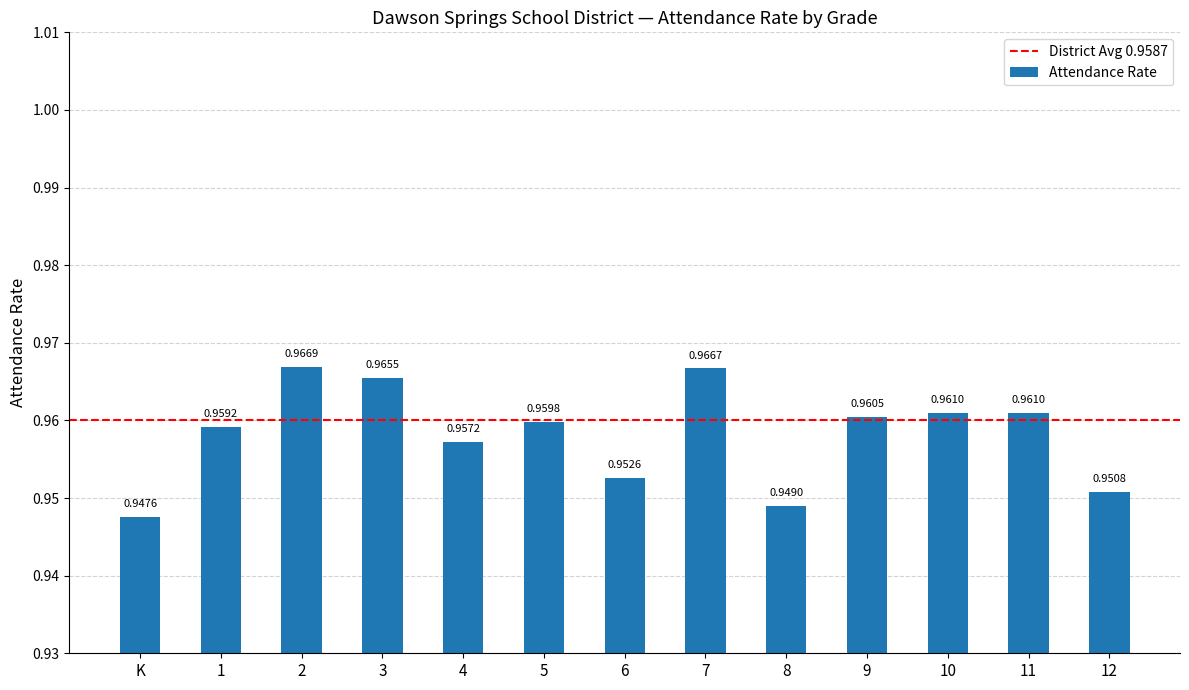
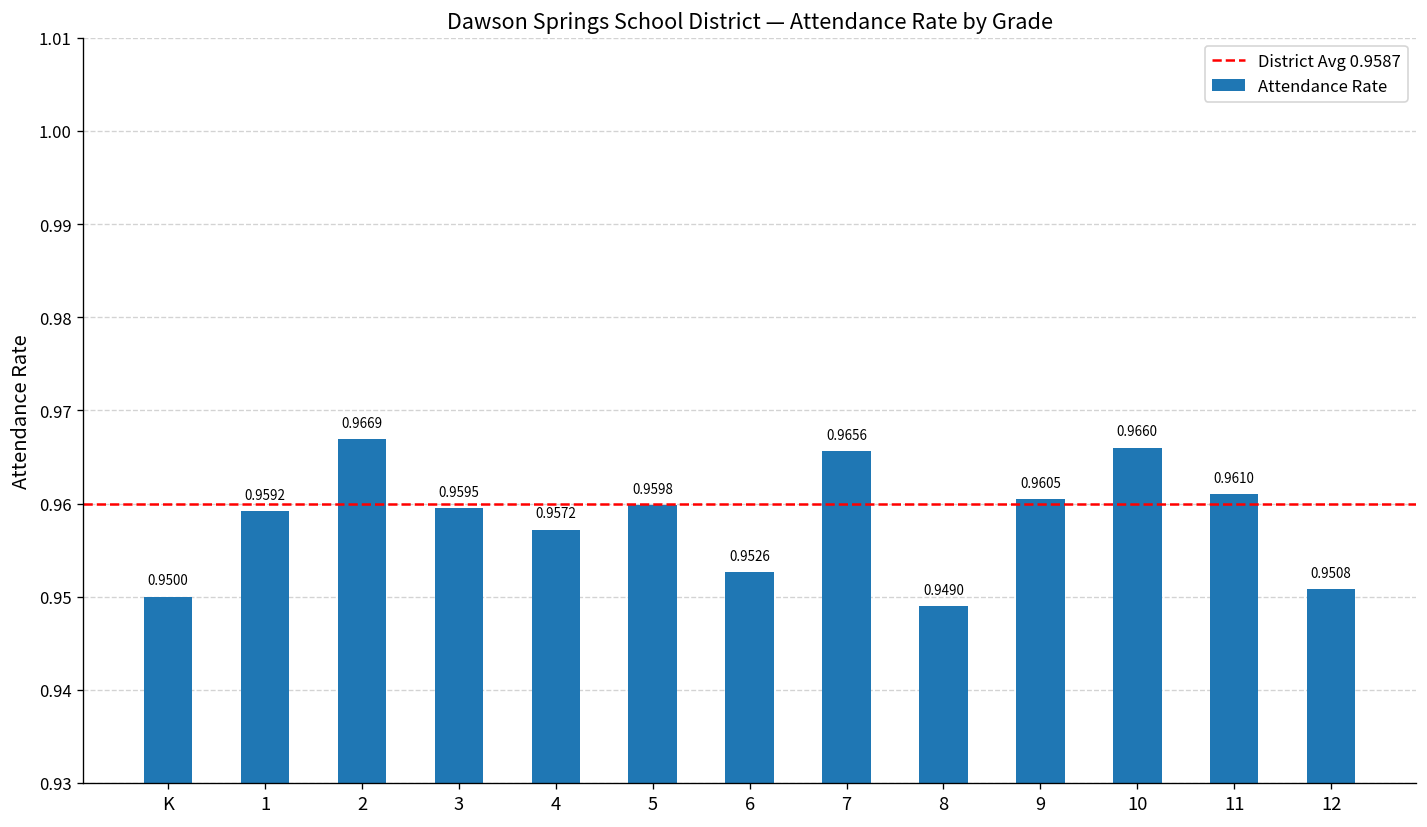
  {
-   "K": 0.9476,
+   "K": 0.9500,
    "1": 0.9592,
    "2": 0.9669,
-   "3": 0.9655,
+   "3": 0.9595,
    "4": 0.9572,
    "5": 0.9598,
    "6": 0.9526,
-   "7": 0.9667,
+   "7": 0.9656,
    "8": 0.9490,
    "9": 0.9605,
-   "10": 0.9610,
+   "10": 0.9660,
    "11": 0.9610,
    "12": 0.9508
  }
